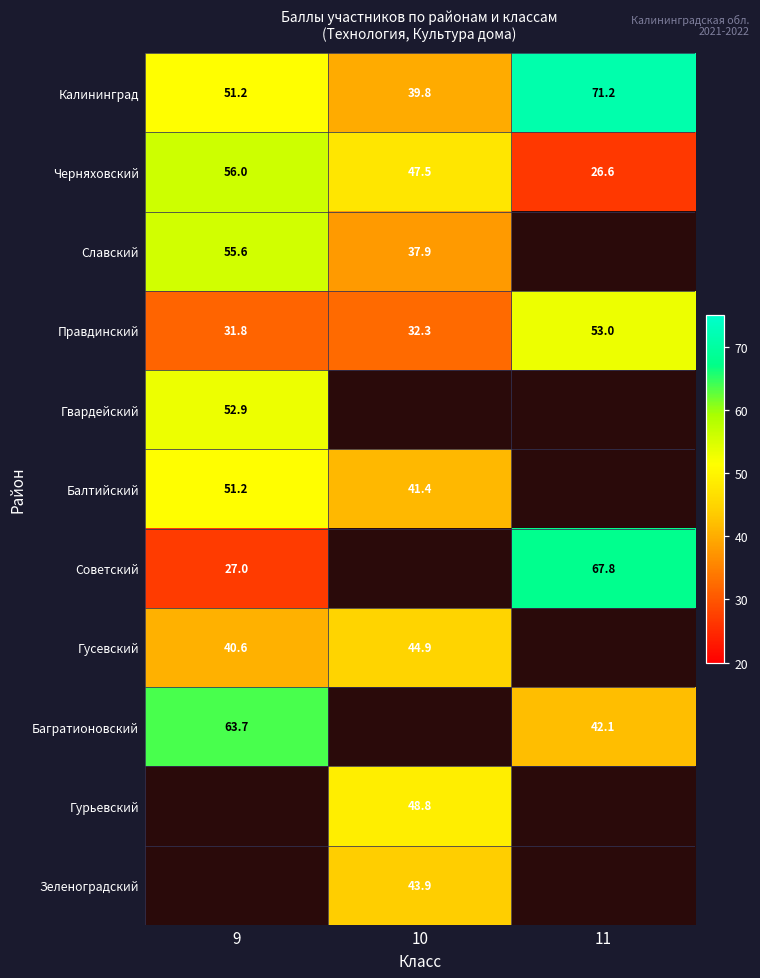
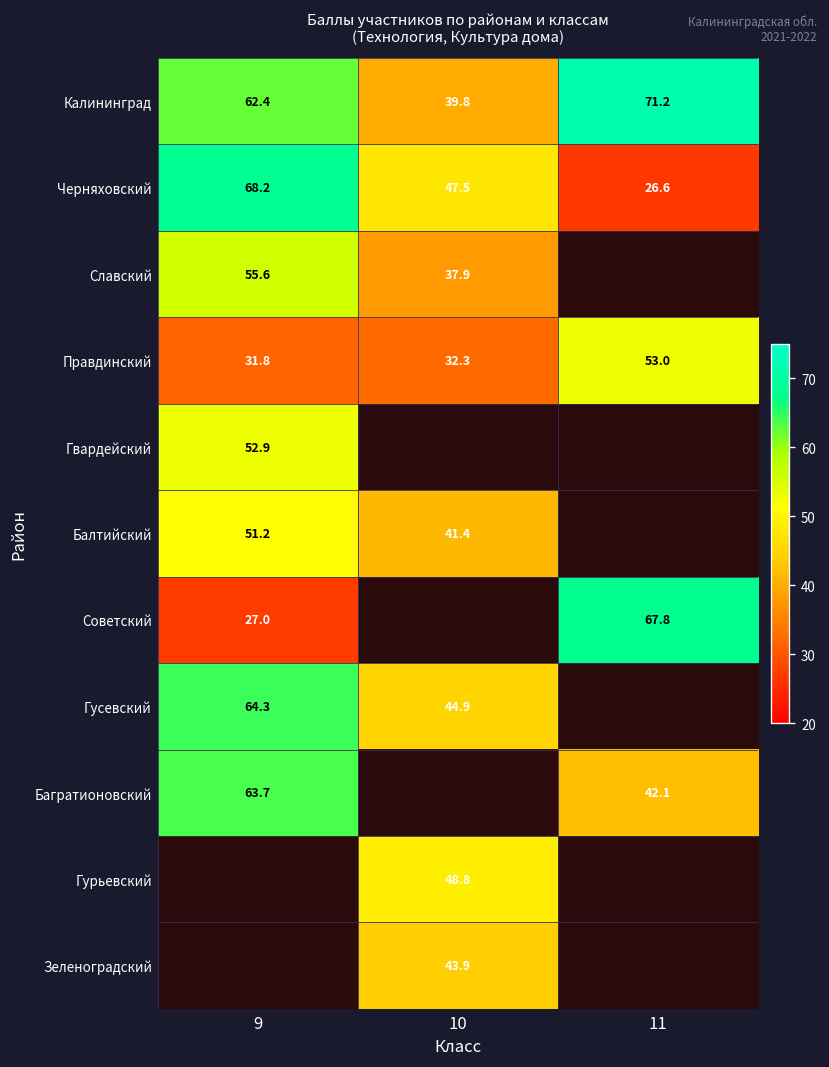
  {
    "Калининград": {
-     "9": 51.2,
+     "9": 62.4,
      "10": 39.8,
      "11": 71.2
    },
    "Черняховский": {
-     "9": 56.0,
+     "9": 68.2,
      "10": 47.5,
      "11": 26.6
    },
    "Славский": {
      "9": 55.6,
      "10": 37.9
    },
    "Правдинский": {
      "9": 31.8,
      "10": 32.3,
      "11": 53.0
    },
    "Гвардейский": {
      "9": 52.9
    },
    "Балтийский": {
      "9": 51.2,
      "10": 41.4
    },
    "Советский": {
      "9": 27.0,
      "11": 67.8
    },
    "Гусевский": {
-     "9": 40.6,
+     "9": 64.3,
      "10": 44.9
    },
    "Багратионовский": {
      "9": 63.7,
      "11": 42.1
    },
    "Гурьевский": {
      "10": 48.8
    },
    "Зеленоградский": {
      "10": 43.9
    }
  }
